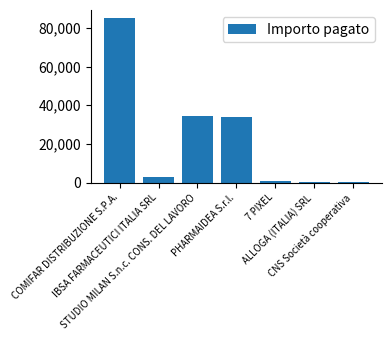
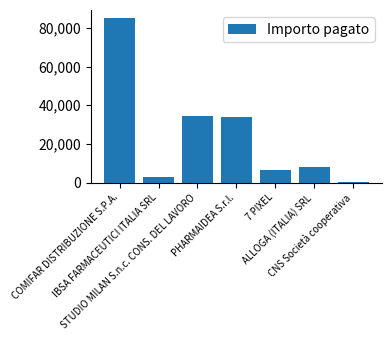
  {
    "COMIFAR DISTRIBUZIONE S.P.A.": "85,000",
    "IBSA FARMACEUTICI ITALIA SRL": "3,000",
    "STUDIO MILAN S.n.c. CONS. DEL LAVORO": "34,000",
    "PHARMAIDEA S.r.l.": "34,000",
-   "7 PIXEL": "1,000",
-   "ALLOGA (ITALIA) SRL": "0"
+   "7 PIXEL": "7,000",
+   "ALLOGA (ITALIA) SRL": "8,000"
  }
